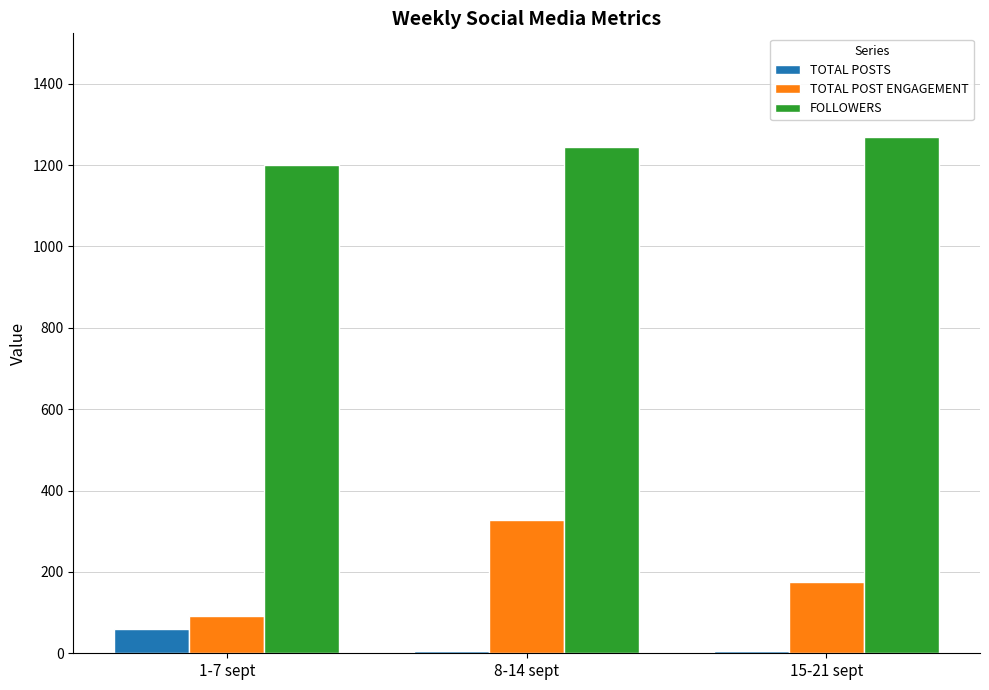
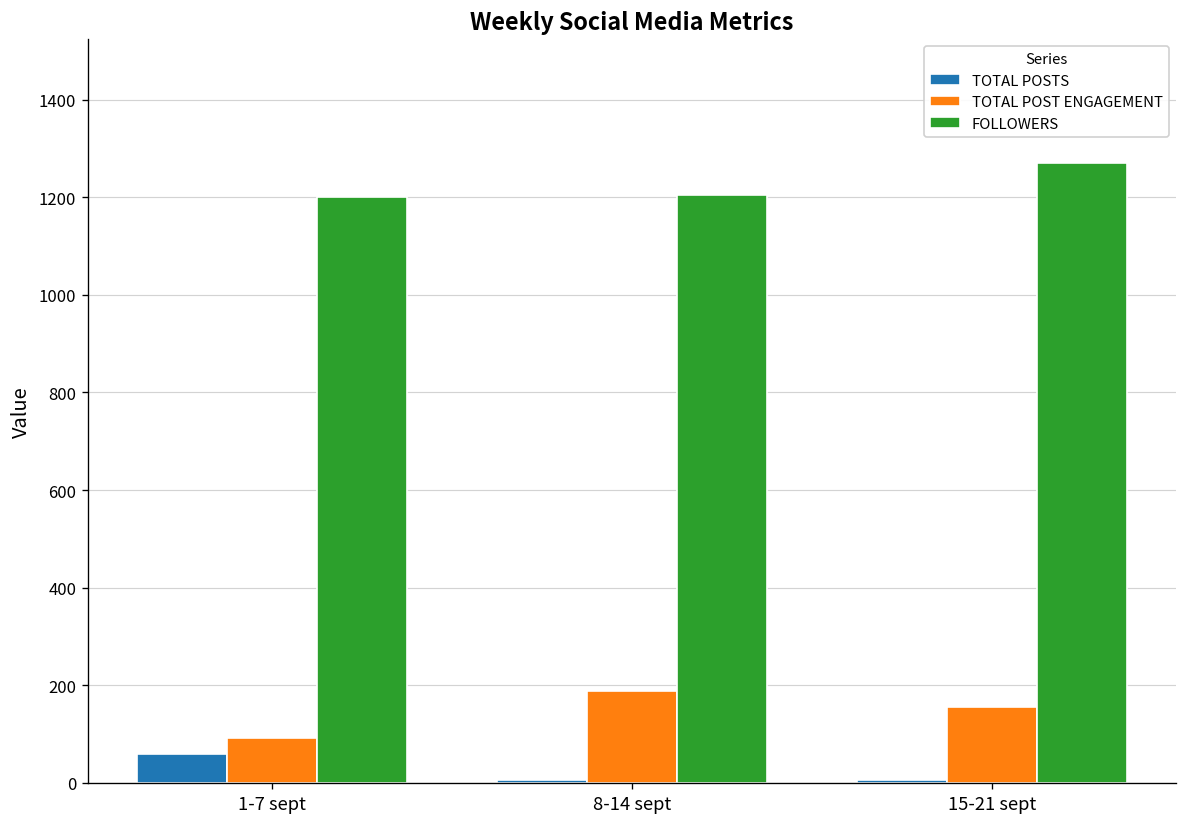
  {
    "TOTAL POSTS": {
      "1-7 sept": 60
    },
    "TOTAL POST ENGAGEMENT": {
      "1-7 sept": 90,
-     "8-14 sept": 330,
-     "15-21 sept": 180
+     "8-14 sept": 190,
+     "15-21 sept": 160
    },
    "FOLLOWERS": {
      "1-7 sept": 1200,
-     "8-14 sept": 1240,
+     "8-14 sept": 1200,
      "15-21 sept": 1270
    }
  }
